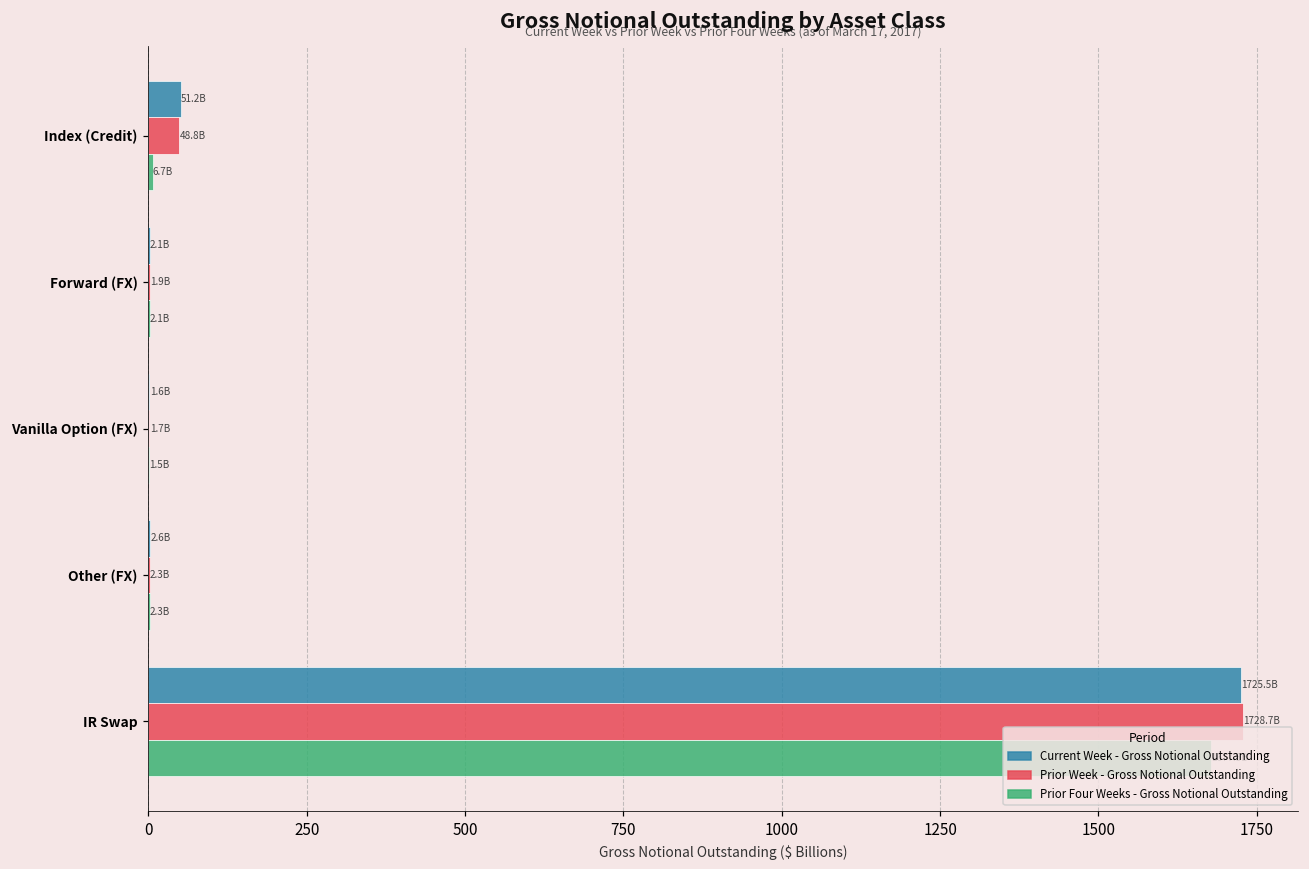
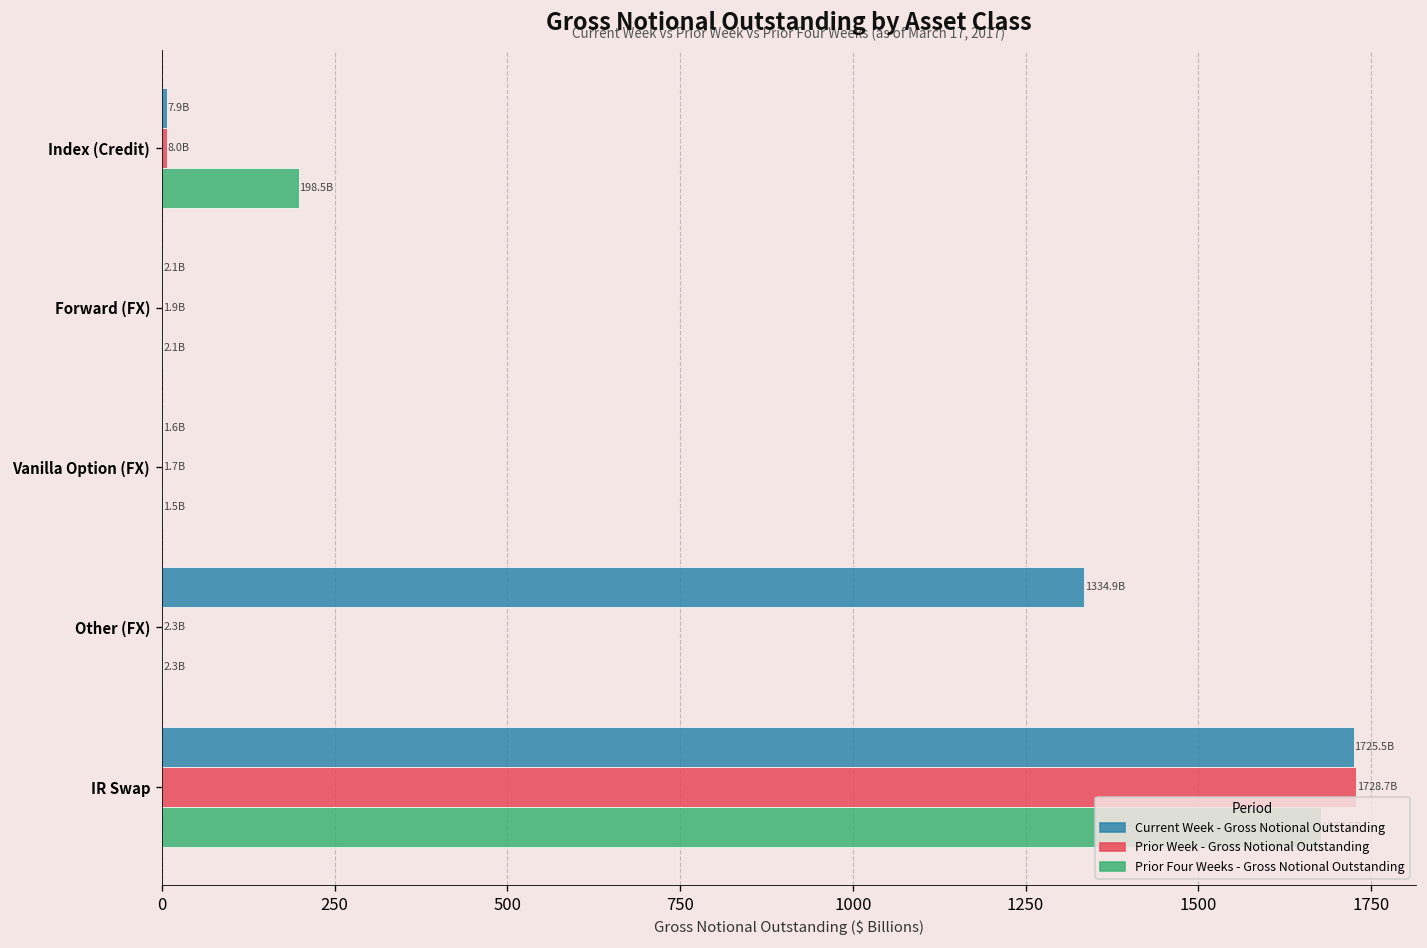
  {
    "Current Week - Gross Notional Outstanding": {
-     "Index (Credit)": "51.2B",
+     "Index (Credit)": "7.9B",
      "Forward (FX)": "2.1B",
      "Vanilla Option (FX)": "1.6B",
-     "Other (FX)": "2.6B",
+     "Other (FX)": "1334.9B",
      "IR Swap": "1725.5B"
    },
    "Prior Week - Gross Notional Outstanding": {
-     "Index (Credit)": "48.8B",
+     "Index (Credit)": "8.0B",
      "Forward (FX)": "1.9B",
      "Vanilla Option (FX)": "1.7B",
      "Other (FX)": "2.3B",
      "IR Swap": "1728.7B"
    },
    "Prior Four Weeks - Gross Notional Outstanding": {
-     "Index (Credit)": "6.7B",
+     "Index (Credit)": "198.5B",
      "Forward (FX)": "2.1B",
      "Vanilla Option (FX)": "1.5B",
      "Other (FX)": "2.3B"
    }
  }
